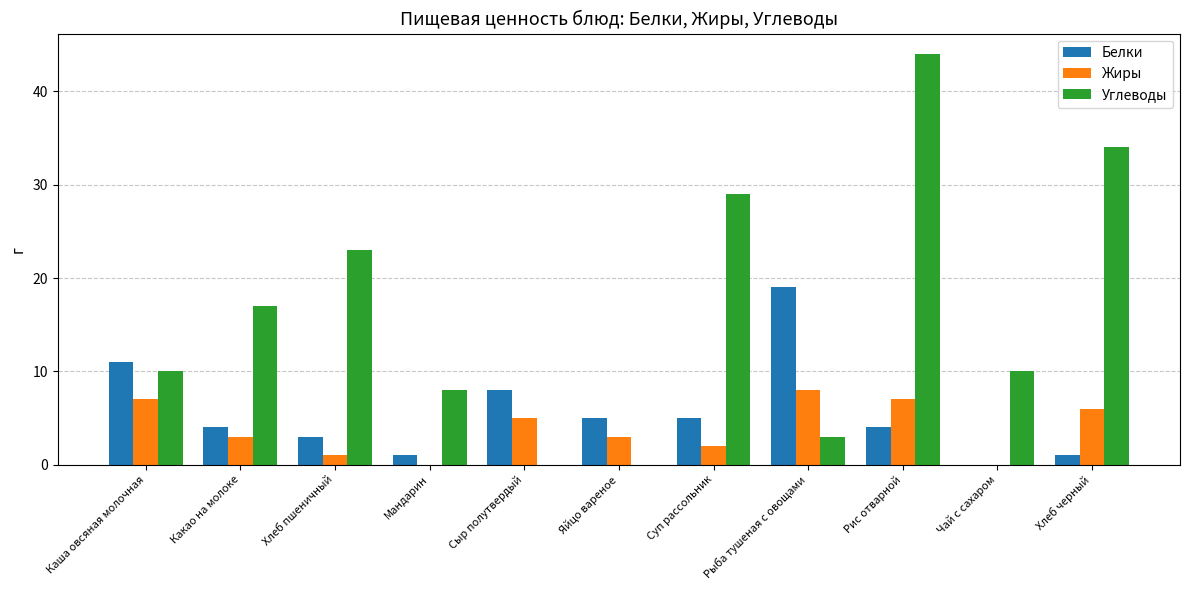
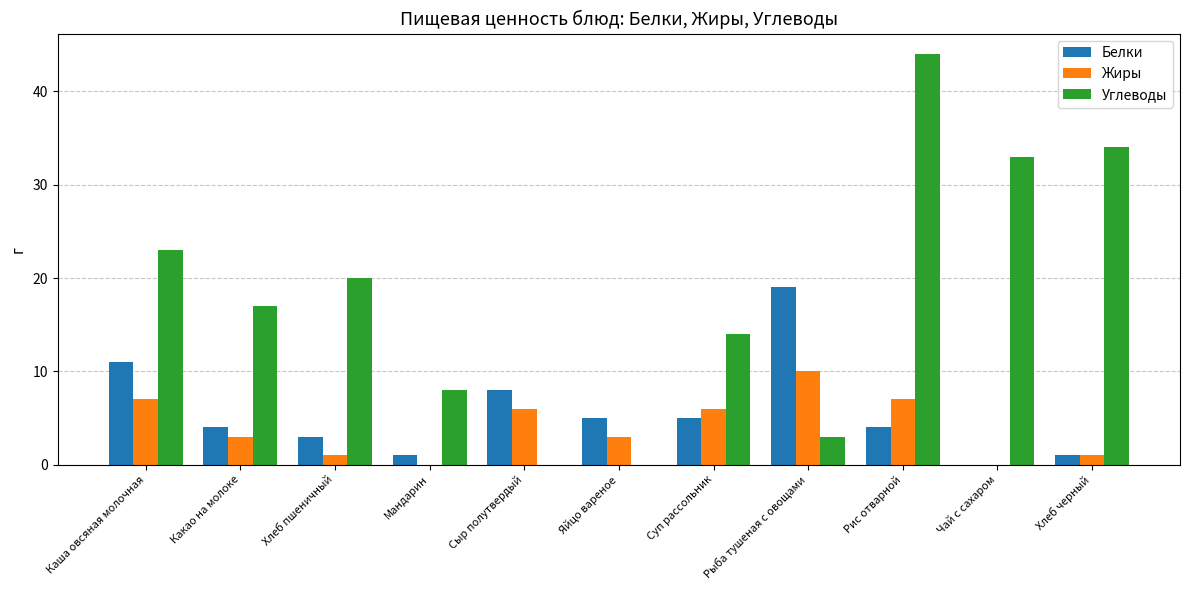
  {
    "Белки": {
      "Каша овсяная молочная": 11,
      "Какао на молоке": 4,
      "Хлеб пшеничный": 3,
      "Мандарин": 1,
      "Сыр полутвердый": 8,
      "Яйцо вареное": 5,
      "Суп рассольник": 5,
      "Рыба тушеная с овощами": 19,
      "Рис отварной": 4,
      "Чай с сахаром": 0,
      "Хлеб черный": 1
    },
    "Жиры": {
      "Каша овсяная молочная": 7,
      "Какао на молоке": 3,
      "Хлеб пшеничный": 1,
      "Мандарин": 0,
-     "Сыр полутвердый": 5,
+     "Сыр полутвердый": 6,
      "Яйцо вареное": 3,
-     "Суп рассольник": 2,
-     "Рыба тушеная с овощами": 8,
+     "Суп рассольник": 6,
+     "Рыба тушеная с овощами": 10,
      "Рис отварной": 7,
      "Чай с сахаром": 0,
-     "Хлеб черный": 6
+     "Хлеб черный": 1
    },
    "Углеводы": {
-     "Каша овсяная молочная": 10,
+     "Каша овсяная молочная": 23,
      "Какао на молоке": 17,
-     "Хлеб пшеничный": 23,
+     "Хлеб пшеничный": 20,
      "Мандарин": 8,
      "Сыр полутвердый": 0,
      "Яйцо вареное": 0,
-     "Суп рассольник": 29,
+     "Суп рассольник": 14,
      "Рыба тушеная с овощами": 3,
      "Рис отварной": 44,
-     "Чай с сахаром": 10,
+     "Чай с сахаром": 33,
      "Хлеб черный": 34
    }
  }
